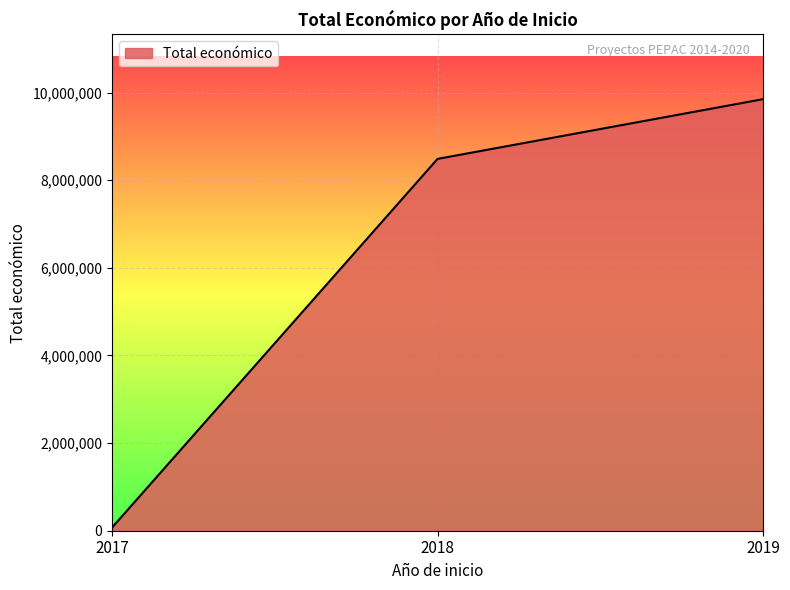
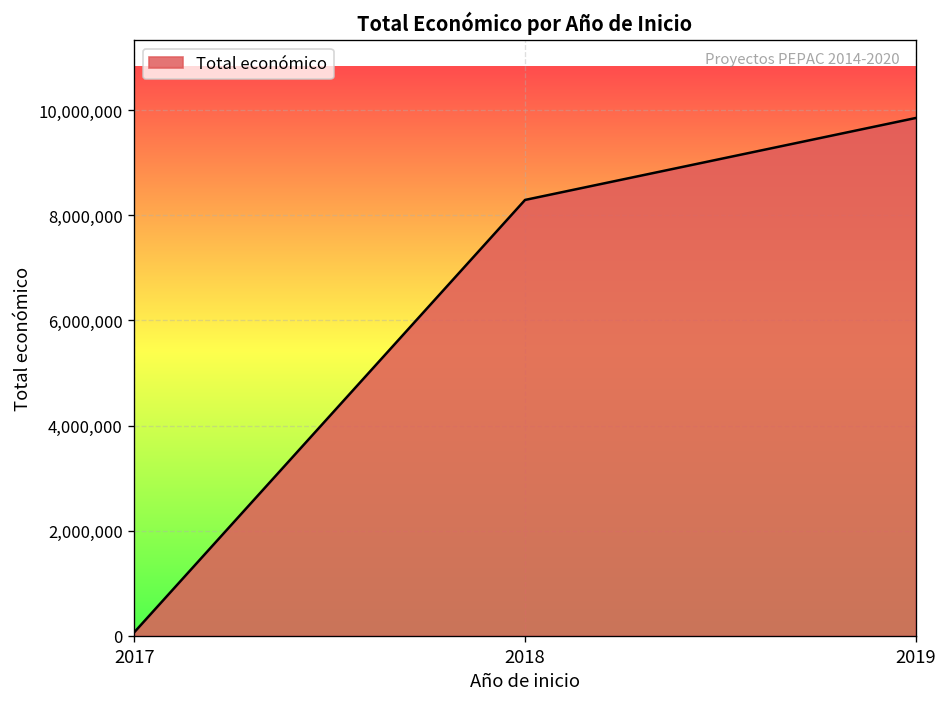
  {
    "2017": "100,000",
-   "2018": "8,500,000",
+   "2018": "8,300,000",
    "2019": "9,800,000"
  }
